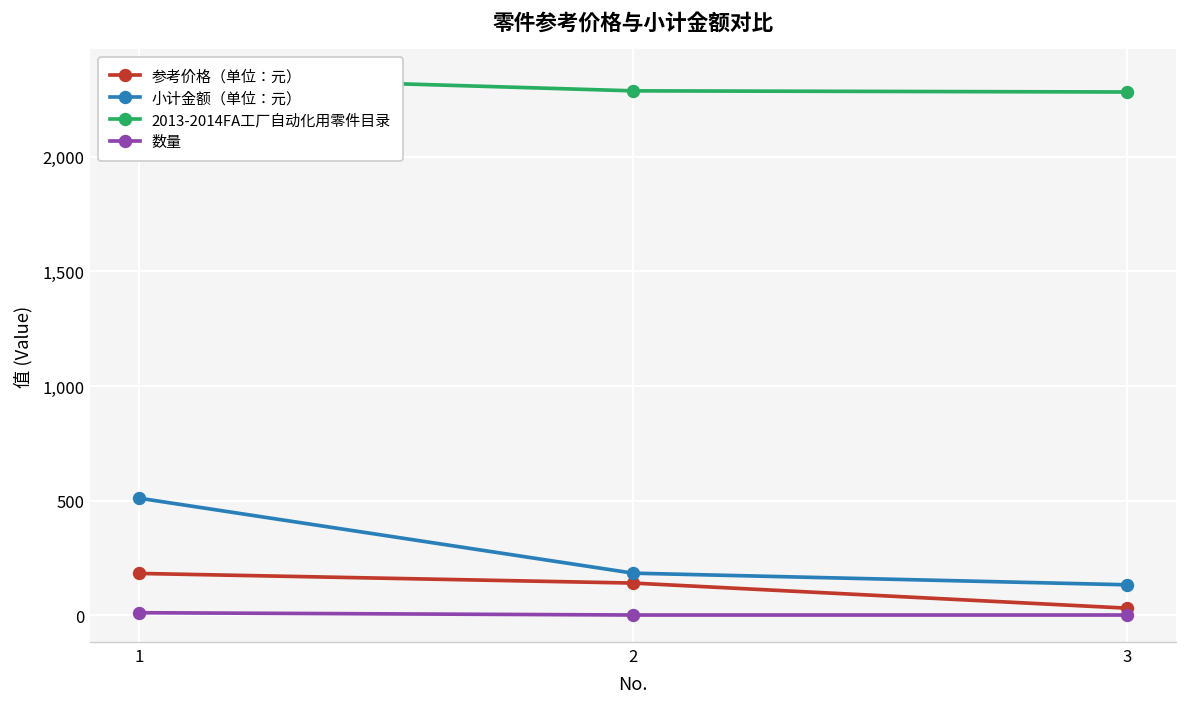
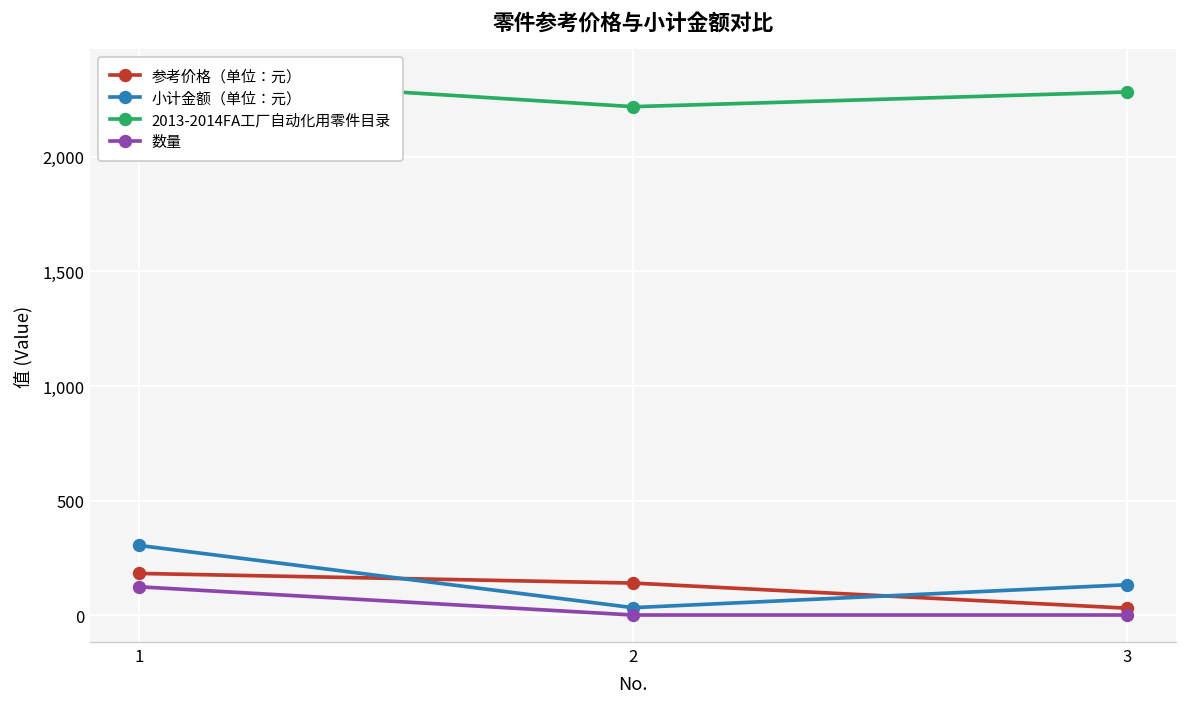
  {
    "参考价格（单位：元）": {
      "1": "180",
      "2": "140",
      "3": "30"
    },
    "小计金额（单位：元）": {
-     "1": "510",
-     "2": "180",
+     "1": "300",
+     "2": "30",
      "3": "130"
    },
    "2013-2014FA工厂自动化用零件目录": {
-     "2": "2,290",
+     "2": "2,220",
      "3": "2,280"
    },
    "数量": {
-     "1": "10",
+     "1": "120",
      "2": "0",
      "3": "0"
    }
  }
